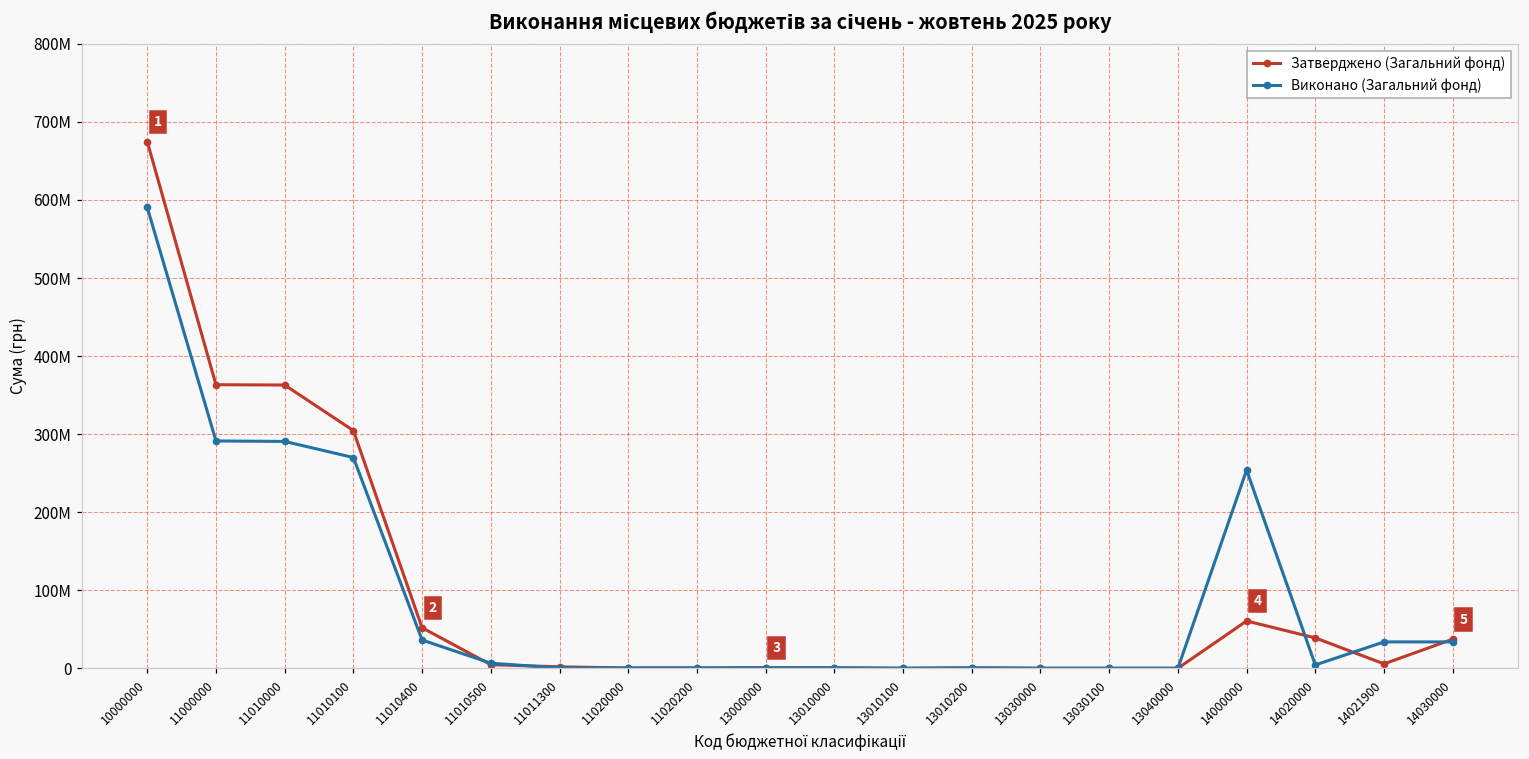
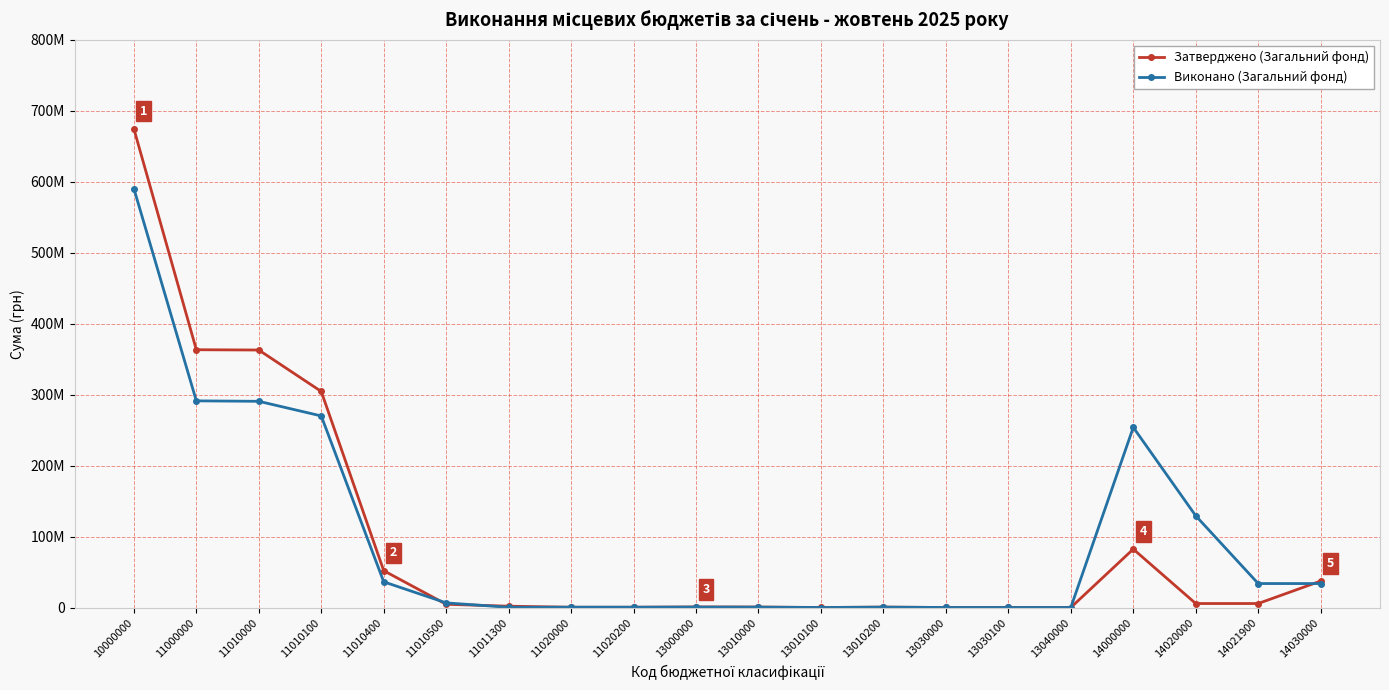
  {
    "Затверджено (Загальний фонд)": {
      "11000000": 360000000,
      "11010000": 360000000,
      "11010100": 300000000,
-     "14000000": 60000000,
-     "14020000": 40000000,
+     "14000000": 80000000,
+     "14020000": 10000000,
      "14021900": 10000000
    },
    "Виконано (Загальний фонд)": {
      "10000000": 590000000,
      "11000000": 290000000,
      "11010000": 290000000,
      "11010100": 270000000,
      "11010400": 40000000,
      "14000000": 250000000,
-     "14020000": 0,
+     "14020000": 130000000,
      "14021900": 30000000
    }
  }
